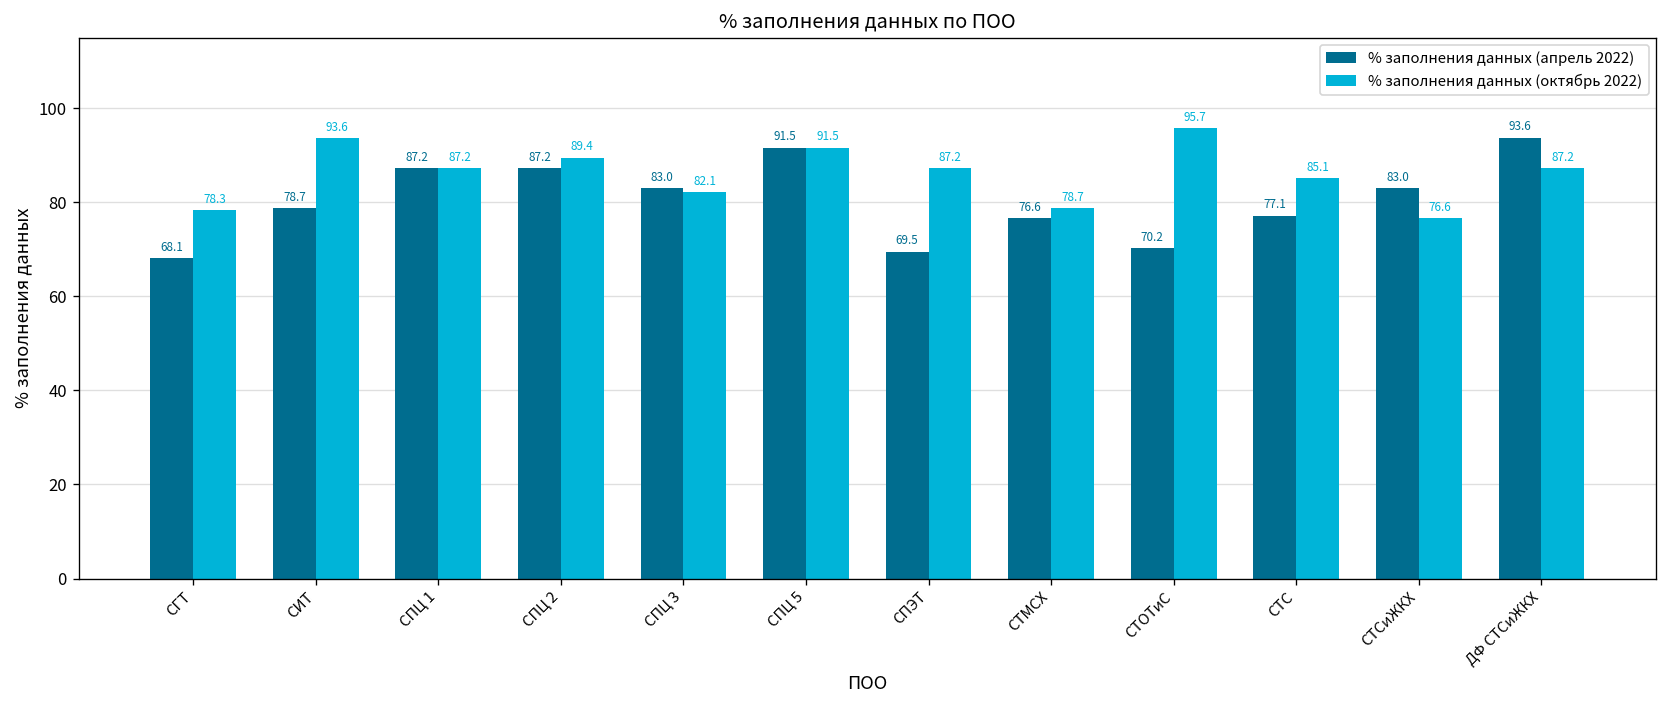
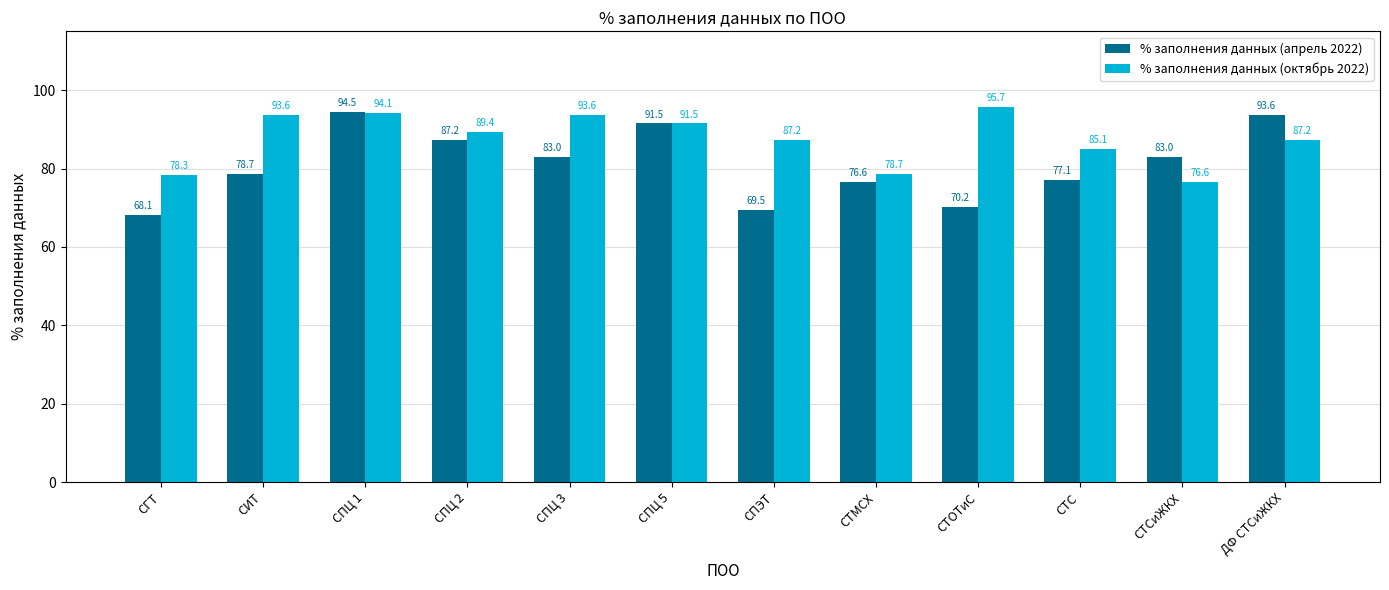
  {
    "% заполнения данных (апрель 2022)": {
      "СГТ": 68.1,
      "СИТ": 78.7,
-     "СПЦ 1": 87.2,
+     "СПЦ 1": 94.5,
      "СПЦ 2": 87.2,
      "СПЦ 3": 83.0,
      "СПЦ 5": 91.5,
      "СПЭТ": 69.5,
      "СТМСХ": 76.6,
      "СТОТиС": 70.2,
      "СТС": 77.1,
      "СТСиЖКХ": 83.0,
      "ДФ СТСиЖКХ": 93.6
    },
    "% заполнения данных (октябрь 2022)": {
      "СГТ": 78.3,
      "СИТ": 93.6,
-     "СПЦ 1": 87.2,
+     "СПЦ 1": 94.1,
      "СПЦ 2": 89.4,
-     "СПЦ 3": 82.1,
+     "СПЦ 3": 93.6,
      "СПЦ 5": 91.5,
      "СПЭТ": 87.2,
      "СТМСХ": 78.7,
      "СТОТиС": 95.7,
      "СТС": 85.1,
      "СТСиЖКХ": 76.6,
      "ДФ СТСиЖКХ": 87.2
    }
  }
